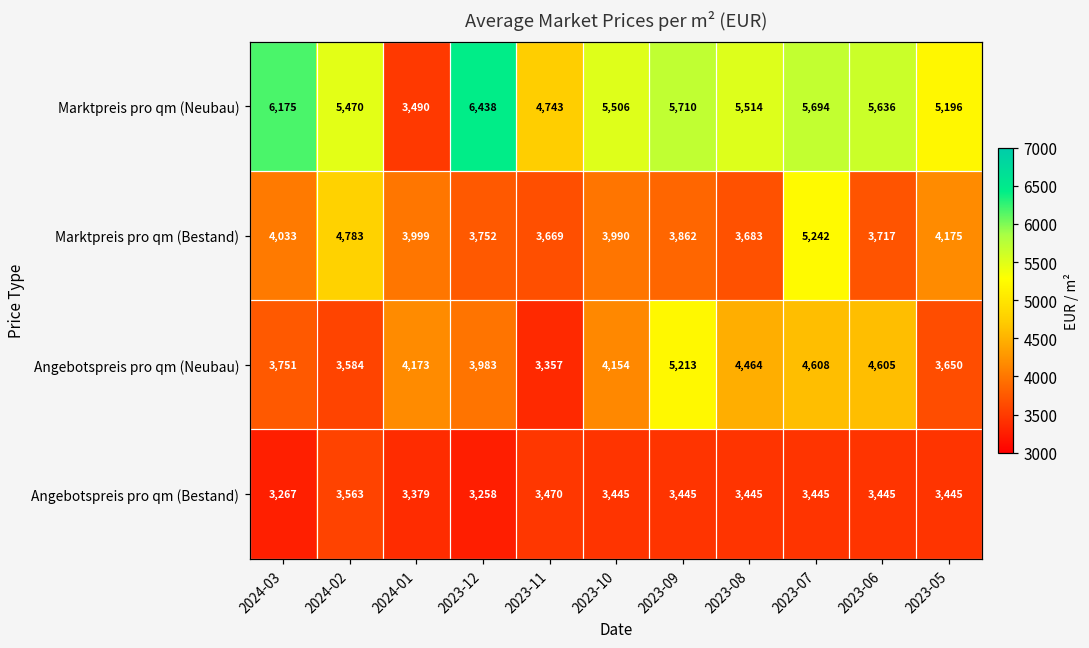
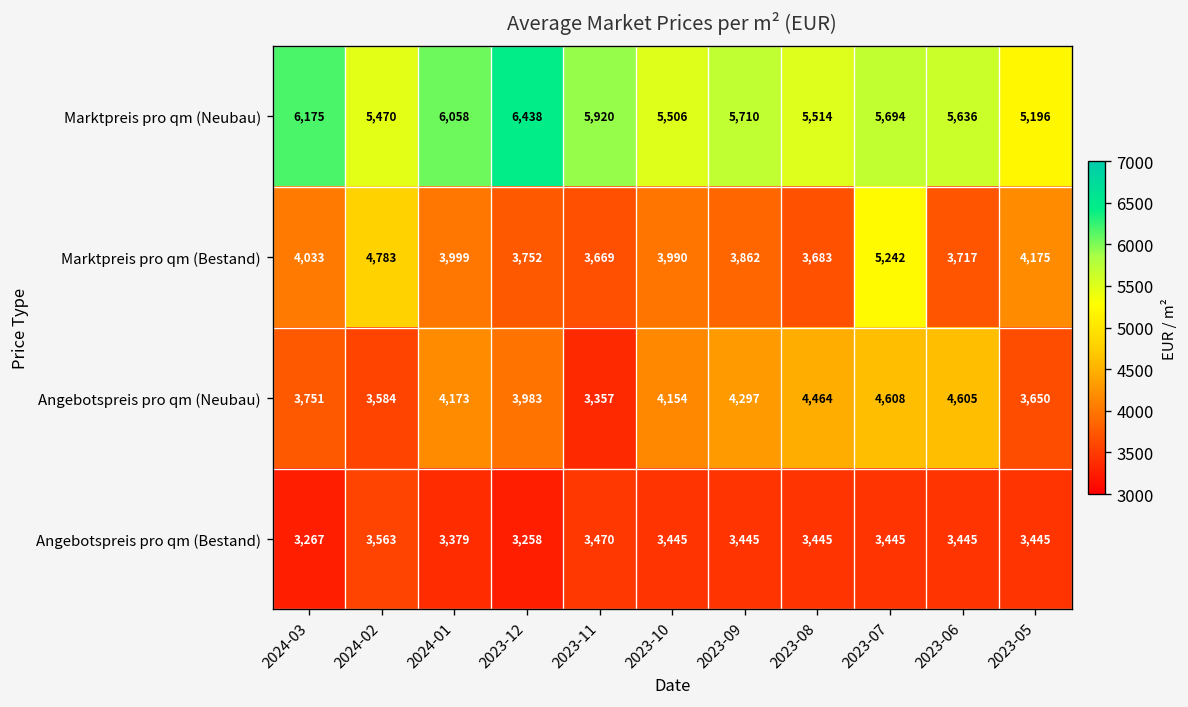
  {
    "Marktpreis pro qm (Neubau)": {
      "2024-03": "6,175",
      "2024-02": "5,470",
-     "2024-01": "3,490",
+     "2024-01": "6,058",
      "2023-12": "6,438",
-     "2023-11": "4,743",
+     "2023-11": "5,920",
      "2023-10": "5,506",
      "2023-09": "5,710",
      "2023-08": "5,514",
      "2023-07": "5,694",
      "2023-06": "5,636",
      "2023-05": "5,196"
    },
    "Marktpreis pro qm (Bestand)": {
      "2024-03": "4,033",
      "2024-02": "4,783",
      "2024-01": "3,999",
      "2023-12": "3,752",
      "2023-11": "3,669",
      "2023-10": "3,990",
      "2023-09": "3,862",
      "2023-08": "3,683",
      "2023-07": "5,242",
      "2023-06": "3,717",
      "2023-05": "4,175"
    },
    "Angebotspreis pro qm (Neubau)": {
      "2024-03": "3,751",
      "2024-02": "3,584",
      "2024-01": "4,173",
      "2023-12": "3,983",
      "2023-11": "3,357",
      "2023-10": "4,154",
-     "2023-09": "5,213",
+     "2023-09": "4,297",
      "2023-08": "4,464",
      "2023-07": "4,608",
      "2023-06": "4,605",
      "2023-05": "3,650"
    },
    "Angebotspreis pro qm (Bestand)": {
      "2024-03": "3,267",
      "2024-02": "3,563",
      "2024-01": "3,379",
      "2023-12": "3,258",
      "2023-11": "3,470",
      "2023-10": "3,445",
      "2023-09": "3,445",
      "2023-08": "3,445",
      "2023-07": "3,445",
      "2023-06": "3,445",
      "2023-05": "3,445"
    }
  }
